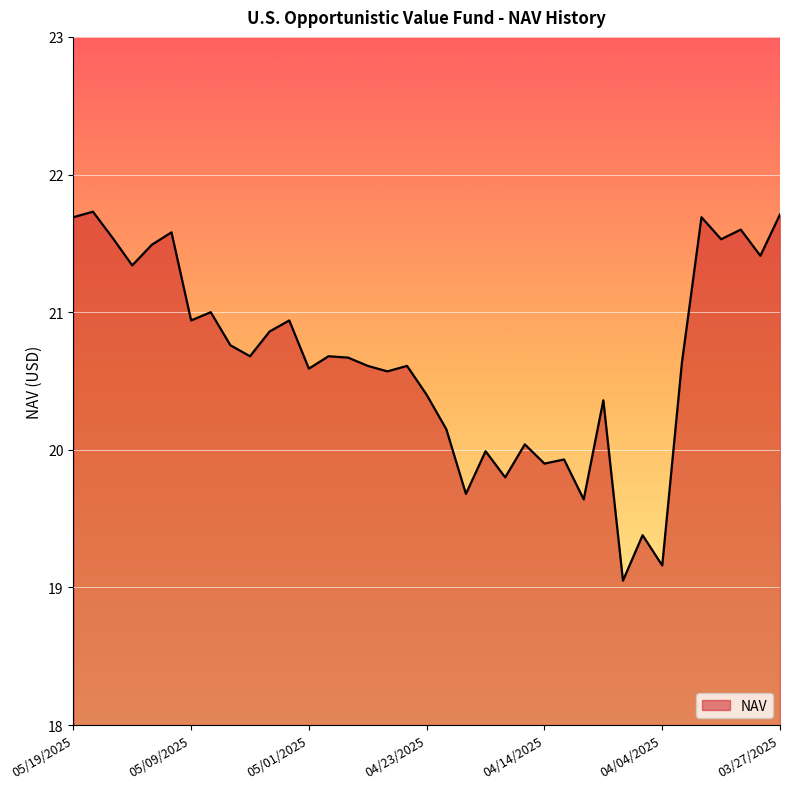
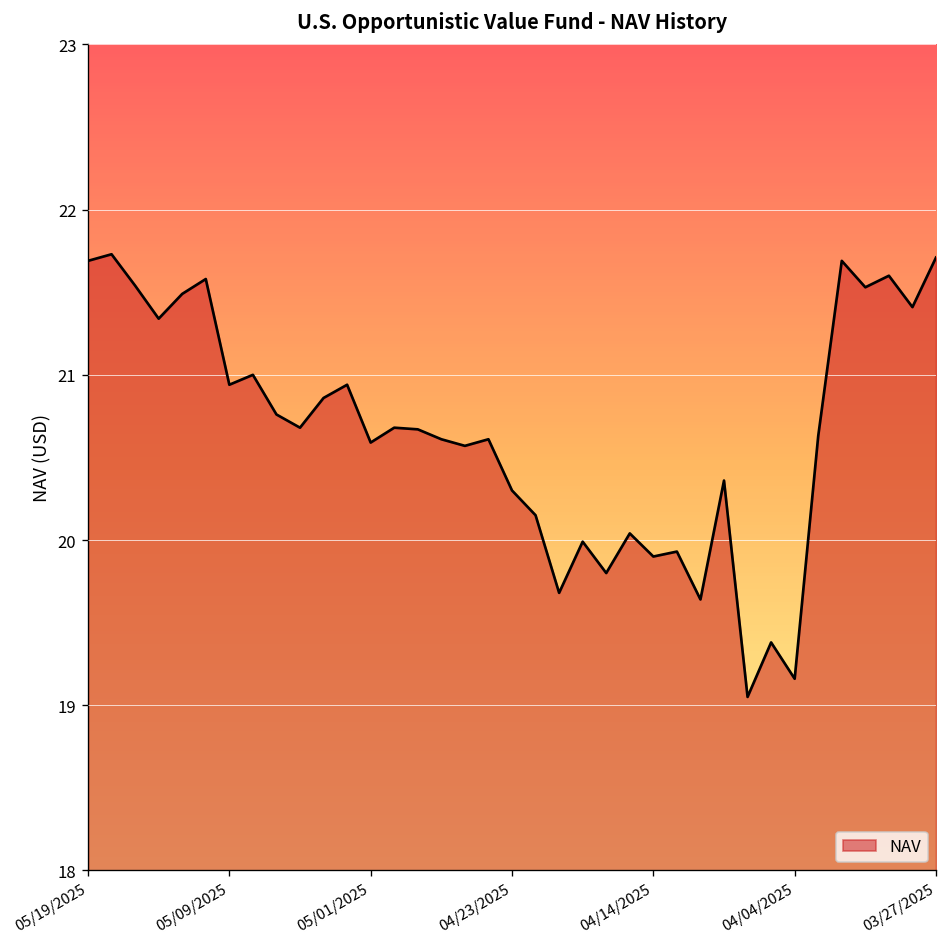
  {
    "05/19/2025": 21.7,
    "05/09/2025": 20.94,
    "05/01/2025": 20.6,
-   "04/23/2025": 20.4,
+   "04/23/2025": 20.3,
    "04/14/2025": 19.9,
    "04/04/2025": 19.16,
    "03/27/2025": 21.7
  }
